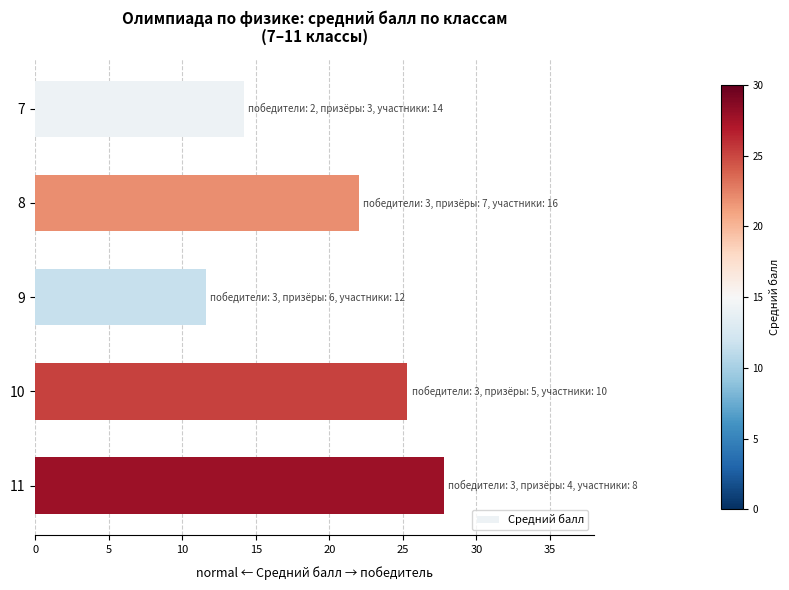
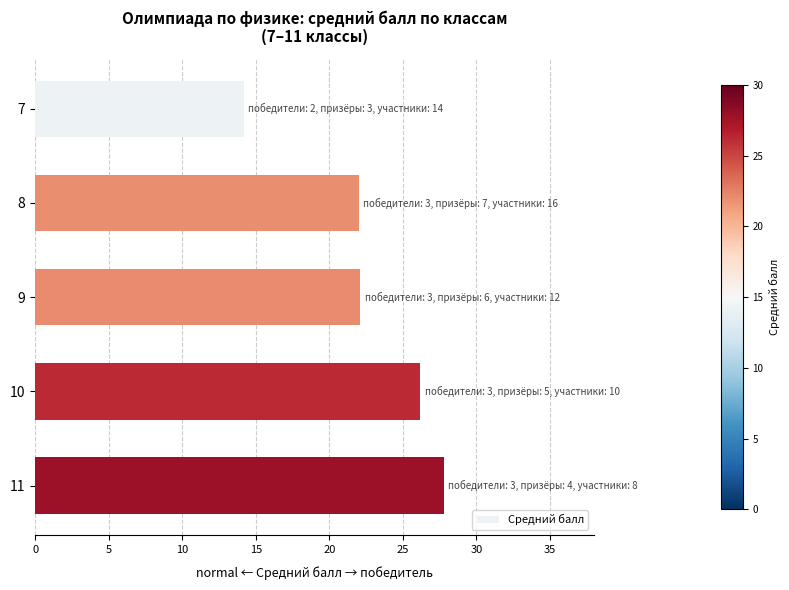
  {
-   "9": 11.6,
-   "10": 25.3
+   "9": 22.1,
+   "10": 26.2
  }
